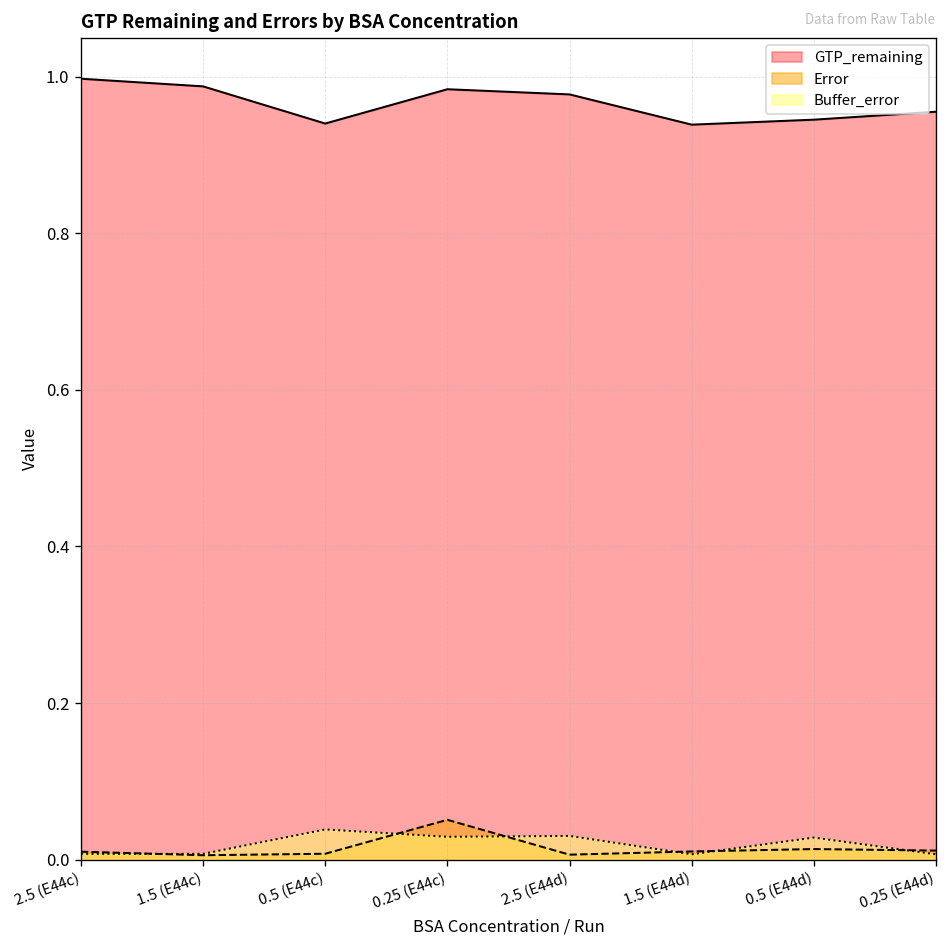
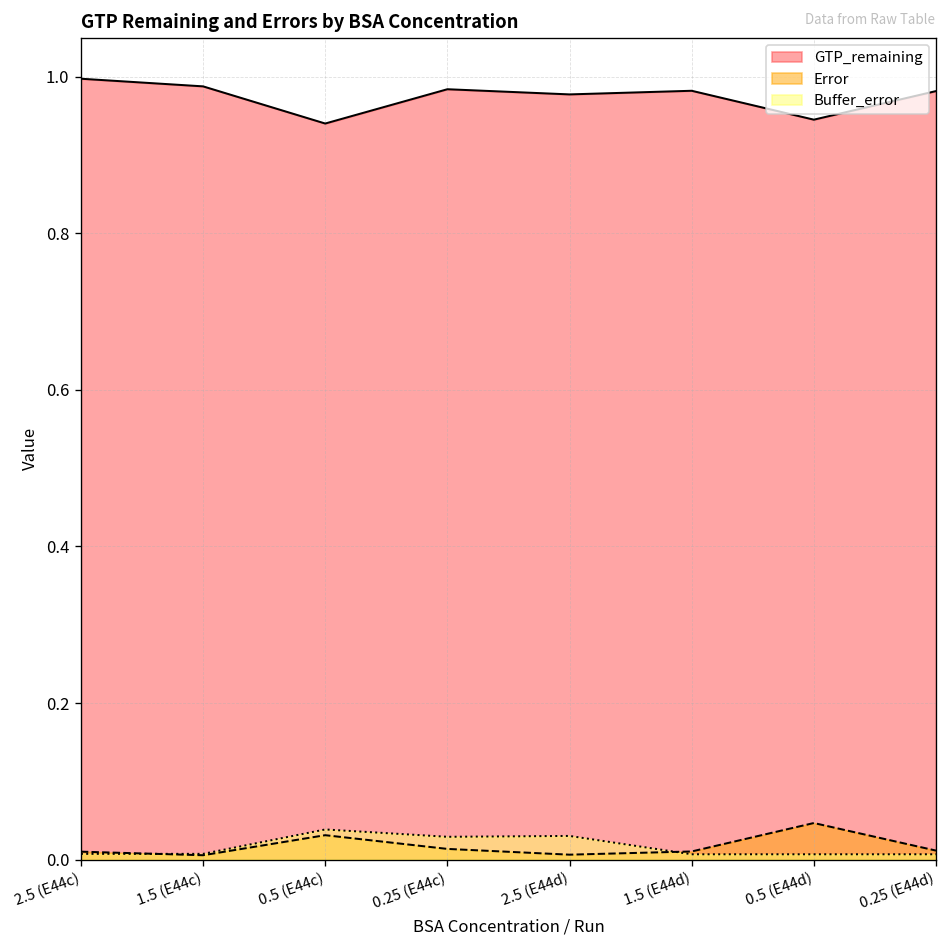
  {
    "GTP_remaining": {
      "2.5 (E44c)": 1.00,
      "1.5 (E44c)": 0.99,
      "0.5 (E44c)": 0.94,
      "0.25 (E44c)": 0.98,
      "2.5 (E44d)": 0.98,
-     "1.5 (E44d)": 0.94,
+     "1.5 (E44d)": 0.98,
      "0.5 (E44d)": 0.95,
-     "0.25 (E44d)": 0.96
+     "0.25 (E44d)": 0.98
    },
    "Error": {
-     "0.5 (E44c)": 0.01,
-     "0.25 (E44c)": 0.05,
+     "0.5 (E44c)": 0.03,
+     "0.25 (E44c)": 0.01,
      "2.5 (E44d)": 0.01,
-     "0.5 (E44d)": 0.01,
+     "0.5 (E44d)": 0.05,
      "0.25 (E44d)": 0.01
    },
    "Buffer_error": {
      "0.5 (E44c)": 0.04,
      "0.25 (E44c)": 0.03,
      "2.5 (E44d)": 0.03,
-     "0.5 (E44d)": 0.03,
+     "0.5 (E44d)": 0.01,
      "0.25 (E44d)": 0.01
    }
  }
